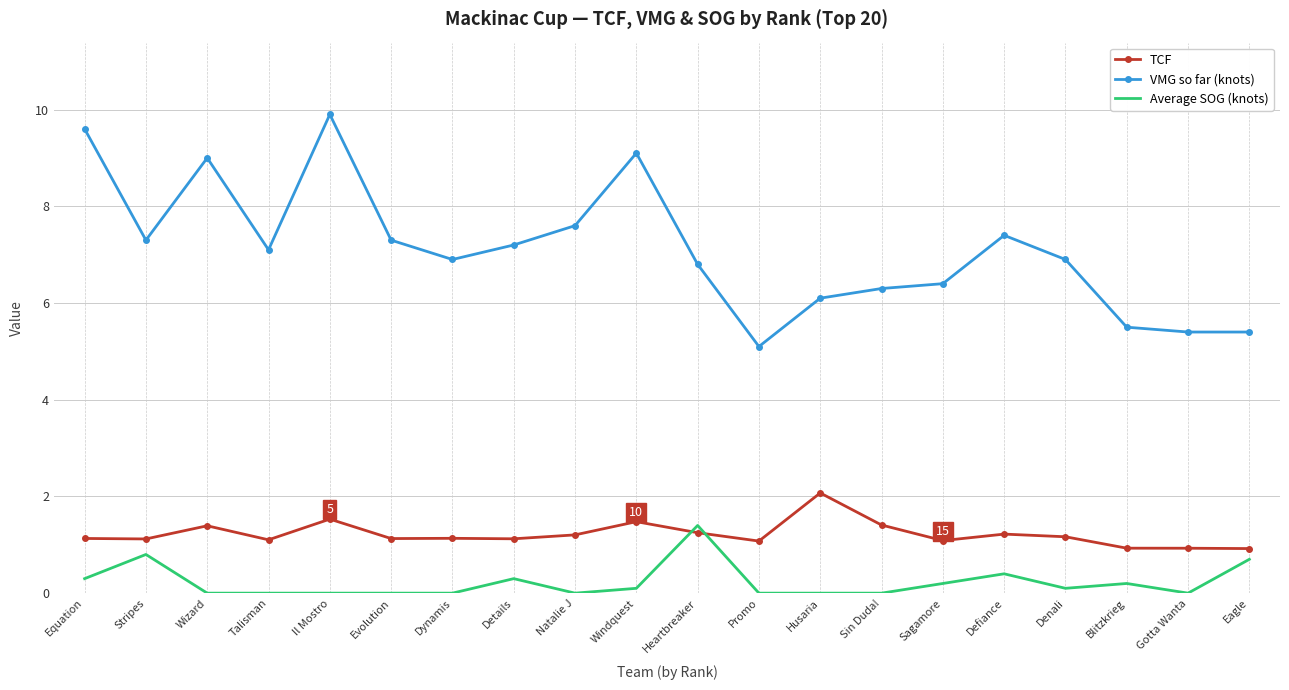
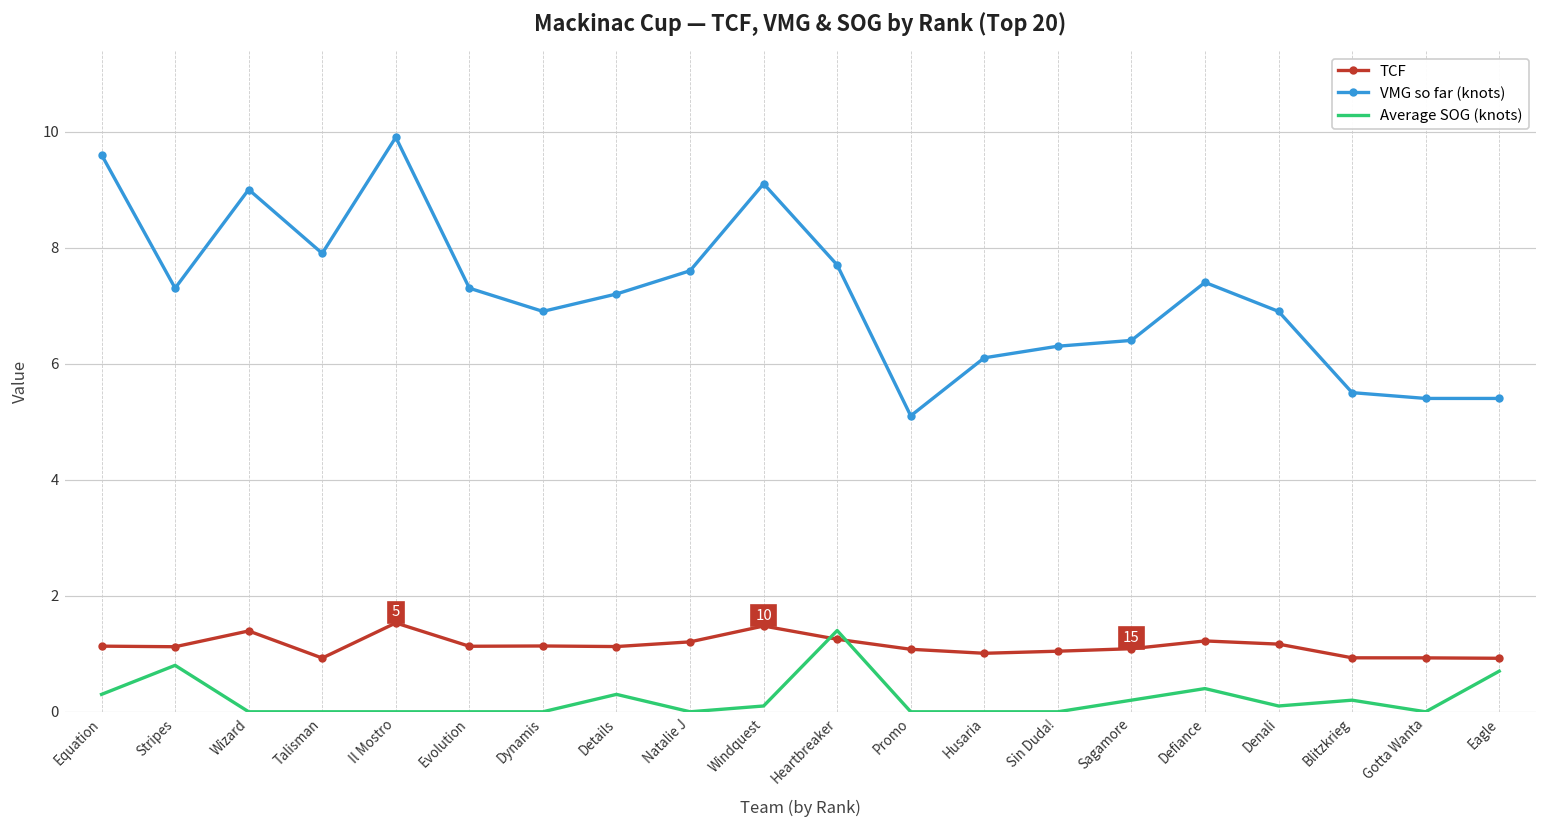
  {
    "TCF": {
      "Equation": 1.1,
      "Stripes": 1.1,
      "Wizard": 1.4,
-     "Talisman": 1.1,
+     "Talisman": 0.9,
      "Evolution": 1.1,
      "Dynamis": 1.1,
      "Details": 1.1,
      "Natalie J": 1.2,
      "Heartbreaker": 1.3,
      "Promo": 1.1,
-     "Husaria": 2.1,
-     "Sin Duda!": 1.4,
+     "Husaria": 1.0,
+     "Sin Duda!": 1.0,
      "Defiance": 1.2,
      "Denali": 1.2,
      "Blitzkrieg": 0.9,
      "Gotta Wanta": 0.9,
      "Eagle": 0.9
    },
    "VMG so far (knots)": {
      "Equation": 9.6,
      "Stripes": 7.3,
      "Wizard": 9.0,
-     "Talisman": 7.1,
+     "Talisman": 7.9,
      "Il Mostro": 9.9,
      "Evolution": 7.3,
      "Dynamis": 6.9,
      "Details": 7.2,
      "Natalie J": 7.6,
      "Windquest": 9.1,
-     "Heartbreaker": 6.8,
+     "Heartbreaker": 7.7,
      "Promo": 5.1,
      "Husaria": 6.1,
      "Sin Duda!": 6.3,
      "Sagamore": 6.4,
      "Defiance": 7.4,
      "Denali": 6.9,
      "Blitzkrieg": 5.5,
      "Gotta Wanta": 5.4,
      "Eagle": 5.4
    },
    "Average SOG (knots)": {
      "Equation": 0.3,
      "Stripes": 0.8,
      "Wizard": 0.0,
      "Talisman": 0.0,
      "Il Mostro": 0.0,
      "Evolution": 0.0,
      "Dynamis": 0.0,
      "Details": 0.3,
      "Natalie J": 0.0,
      "Windquest": 0.1,
      "Heartbreaker": 1.4,
      "Promo": 0.0,
      "Husaria": 0.0,
      "Sin Duda!": 0.0,
      "Sagamore": 0.2,
      "Defiance": 0.4,
      "Denali": 0.1,
      "Blitzkrieg": 0.2,
      "Gotta Wanta": 0.0,
      "Eagle": 0.7
    }
  }
